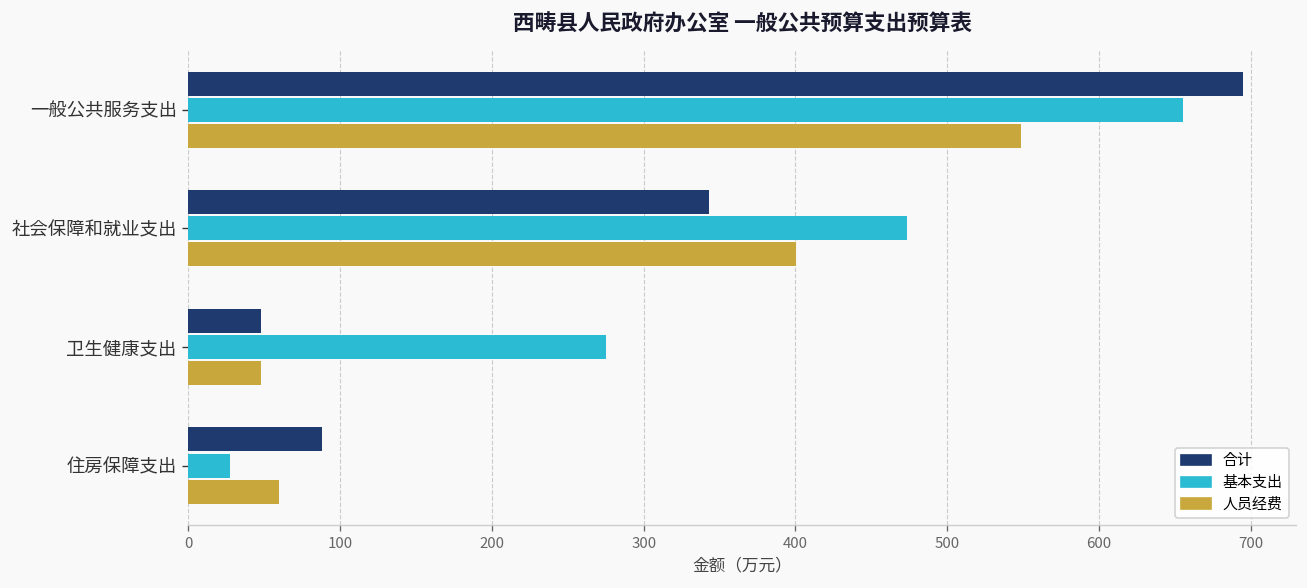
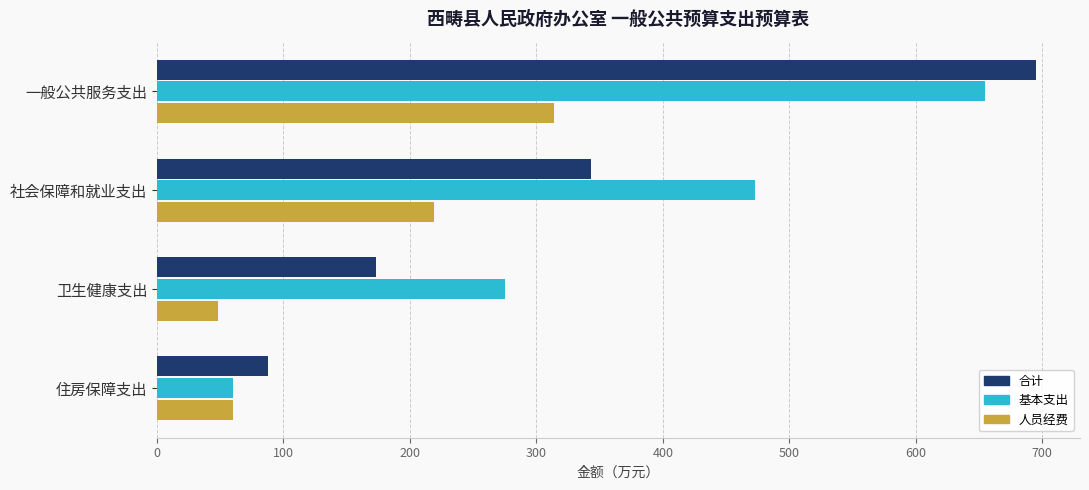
  {
    "合计": {
      "一般公共服务支出": 695,
      "社会保障和就业支出": 343,
-     "卫生健康支出": 48,
+     "卫生健康支出": 173,
      "住房保障支出": 88
    },
    "基本支出": {
      "一般公共服务支出": 655,
      "社会保障和就业支出": 473,
      "卫生健康支出": 275,
-     "住房保障支出": 28
+     "住房保障支出": 60
    },
    "人员经费": {
-     "一般公共服务支出": 549,
-     "社会保障和就业支出": 401,
+     "一般公共服务支出": 314,
+     "社会保障和就业支出": 219,
      "卫生健康支出": 48,
      "住房保障支出": 60
    }
  }
